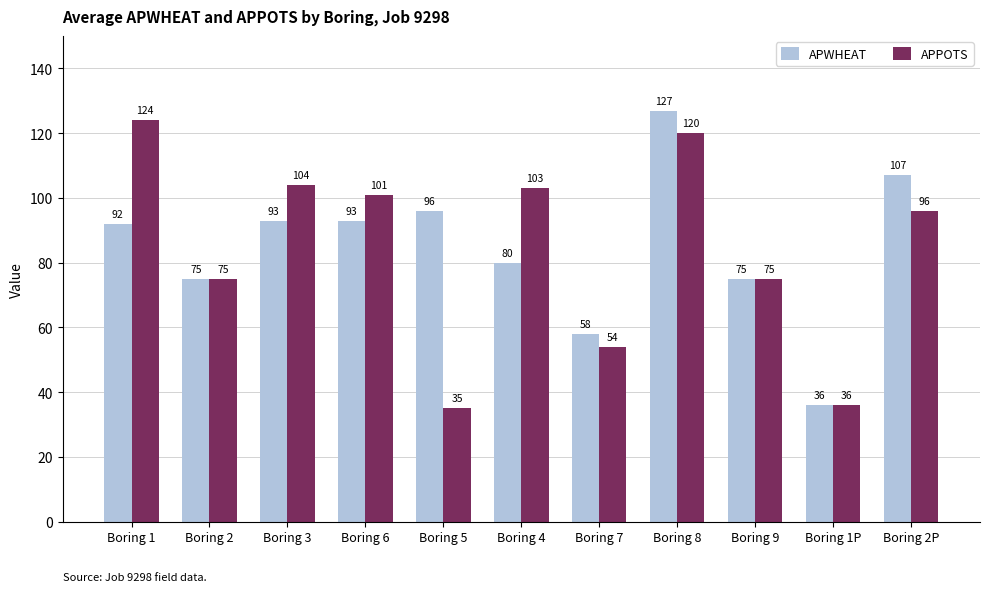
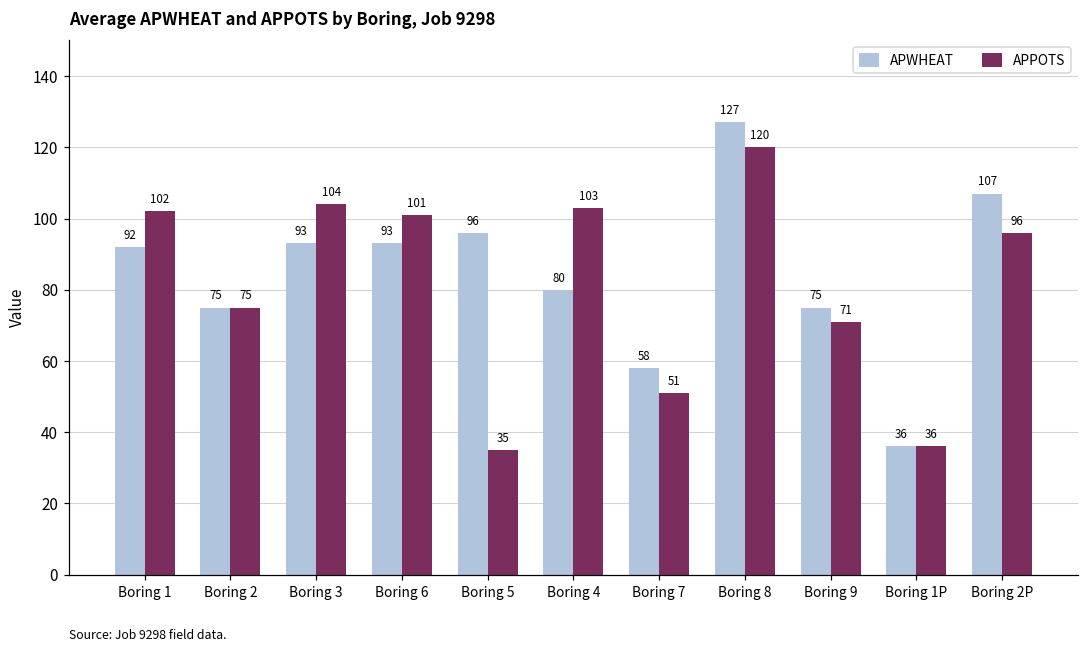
  {
    "APWHEAT": {
      "Boring 1": 92,
      "Boring 2": 75,
      "Boring 3": 93,
      "Boring 6": 93,
      "Boring 5": 96,
      "Boring 4": 80,
      "Boring 7": 58,
      "Boring 8": 127,
      "Boring 9": 75,
      "Boring 1P": 36,
      "Boring 2P": 107
    },
    "APPOTS": {
-     "Boring 1": 124,
+     "Boring 1": 102,
      "Boring 2": 75,
      "Boring 3": 104,
      "Boring 6": 101,
      "Boring 5": 35,
      "Boring 4": 103,
-     "Boring 7": 54,
+     "Boring 7": 51,
      "Boring 8": 120,
-     "Boring 9": 75,
+     "Boring 9": 71,
      "Boring 1P": 36,
      "Boring 2P": 96
    }
  }
